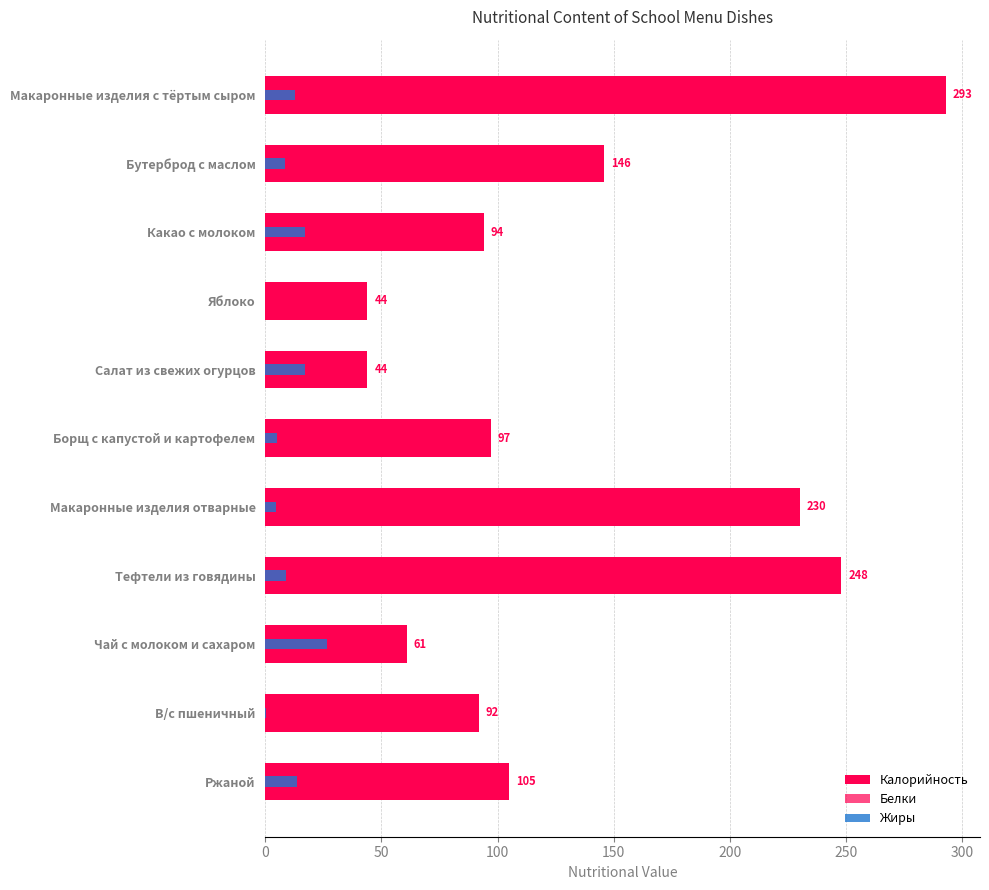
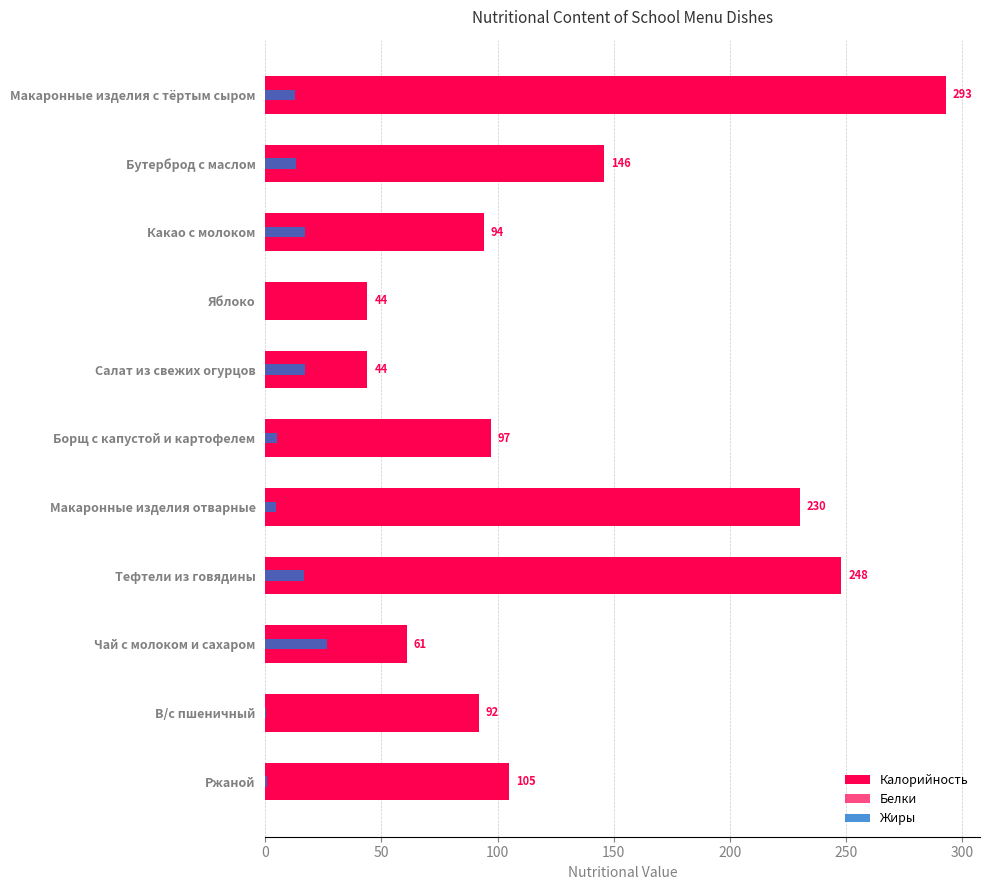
  {
    "Жиры": {
-     "Бутерброд с маслом": 9,
+     "Бутерброд с маслом": 13,
      "Яблоко": 0,
-     "Тефтели из говядины": 9,
-     "Ржаной": 14
+     "Тефтели из говядины": 17,
+     "Ржаной": 1
    }
  }
